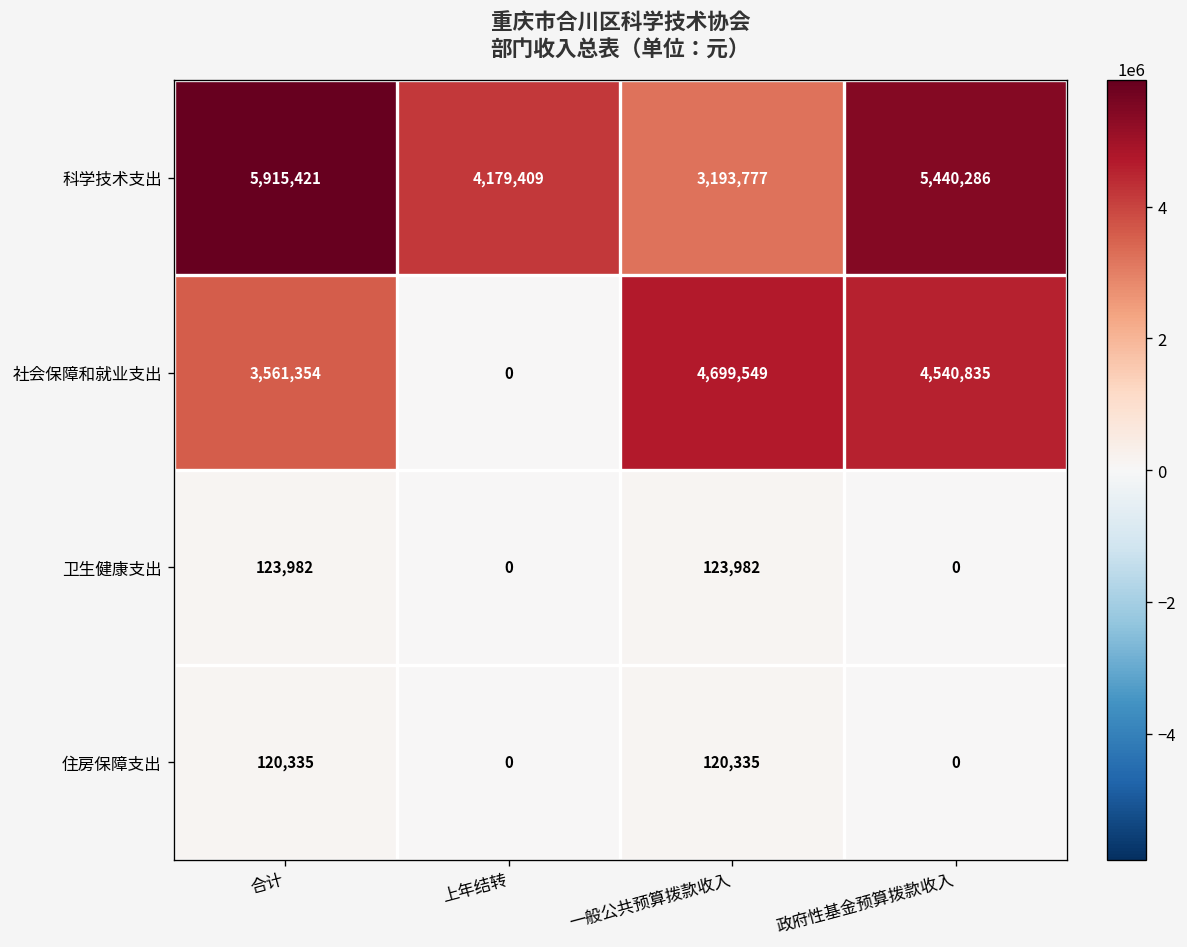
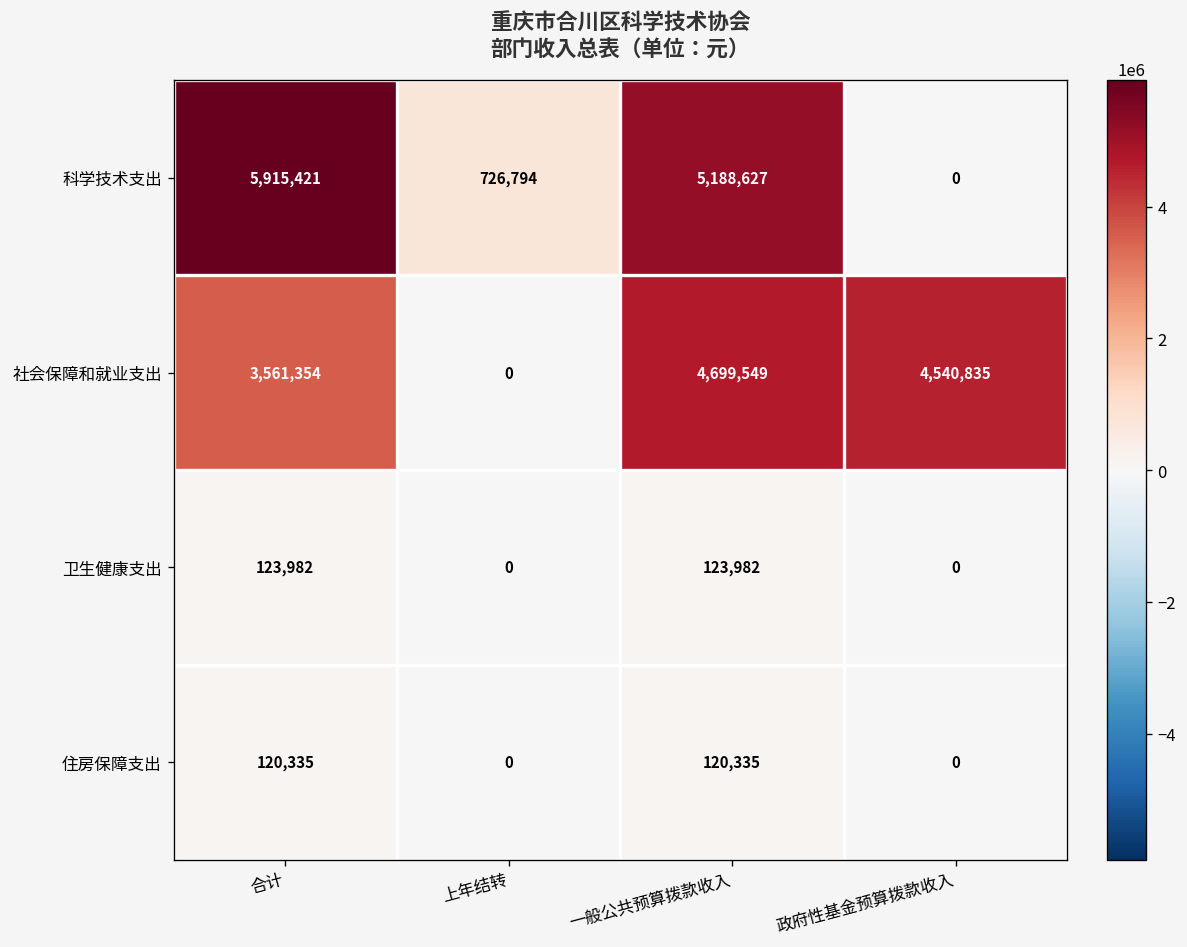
  {
    "科学技术支出": {
      "合计": "5,915,421",
-     "上年结转": "4,179,409",
-     "一般公共预算拨款收入": "3,193,777",
-     "政府性基金预算拨款收入": "5,440,286"
+     "上年结转": "726,794",
+     "一般公共预算拨款收入": "5,188,627",
+     "政府性基金预算拨款收入": "0"
    },
    "社会保障和就业支出": {
      "合计": "3,561,354",
      "上年结转": "0",
      "一般公共预算拨款收入": "4,699,549",
      "政府性基金预算拨款收入": "4,540,835"
    },
    "卫生健康支出": {
      "合计": "123,982",
      "上年结转": "0",
      "一般公共预算拨款收入": "123,982",
      "政府性基金预算拨款收入": "0"
    },
    "住房保障支出": {
      "合计": "120,335",
      "上年结转": "0",
      "一般公共预算拨款收入": "120,335",
      "政府性基金预算拨款收入": "0"
    }
  }
